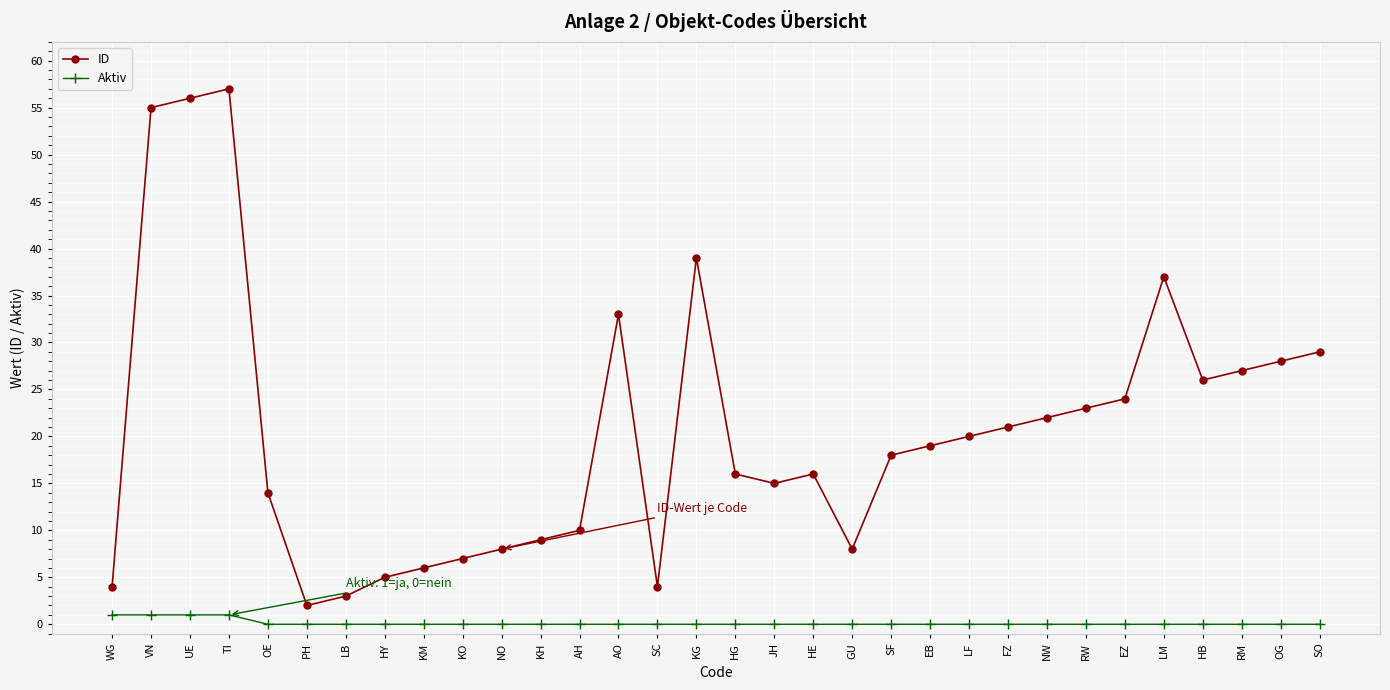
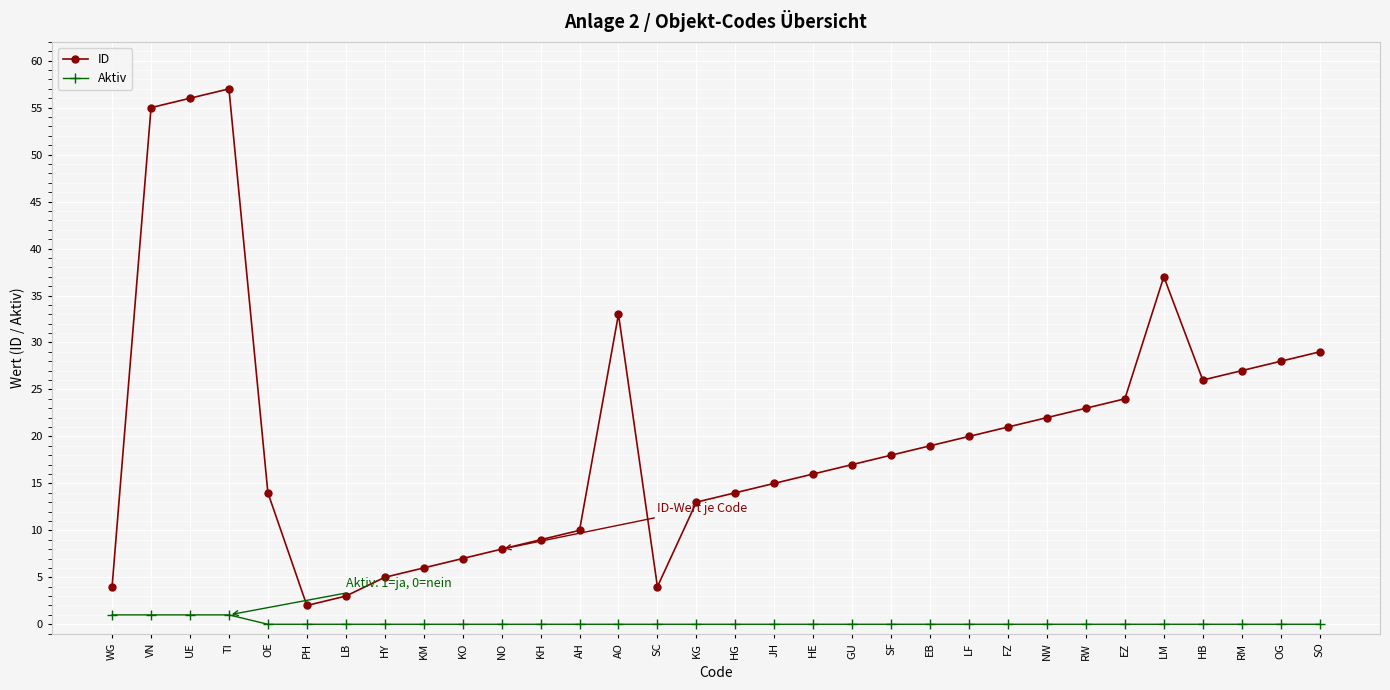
  {
    "ID": {
      "WG": 4,
      "VN": 55,
      "UE": 56,
      "TI": 57,
      "OE": 14,
      "KM": 6,
      "KO": 7,
      "NO": 8,
      "KH": 9,
      "AH": 10,
      "AO": 33,
      "SC": 4,
-     "KG": 39,
-     "HG": 16,
+     "KG": 13,
+     "HG": 14,
      "JH": 15,
      "HE": 16,
-     "GU": 8,
+     "GU": 17,
      "SF": 18,
      "EB": 19,
      "LF": 20,
      "FZ": 21,
      "NW": 22,
      "RW": 23,
      "EZ": 24,
      "LM": 37,
      "HB": 26,
      "RM": 27,
      "OG": 28,
      "SO": 29
    },
    "Aktiv": {
      "WG": 1,
      "VN": 1,
      "UE": 1,
      "TI": 1,
      "OE": 0,
      "PH": 0,
      "HY": 0,
      "KM": 0,
      "KO": 0,
      "NO": 0,
      "KH": 0,
      "AH": 0,
      "AO": 0,
      "SC": 0,
      "KG": 0,
      "HG": 0,
      "JH": 0,
      "HE": 0,
      "GU": 0,
      "SF": 0,
      "EB": 0,
      "LF": 0,
      "FZ": 0,
      "NW": 0,
      "RW": 0,
      "EZ": 0,
      "LM": 0,
      "HB": 0,
      "RM": 0,
      "OG": 0,
      "SO": 0
    }
  }
